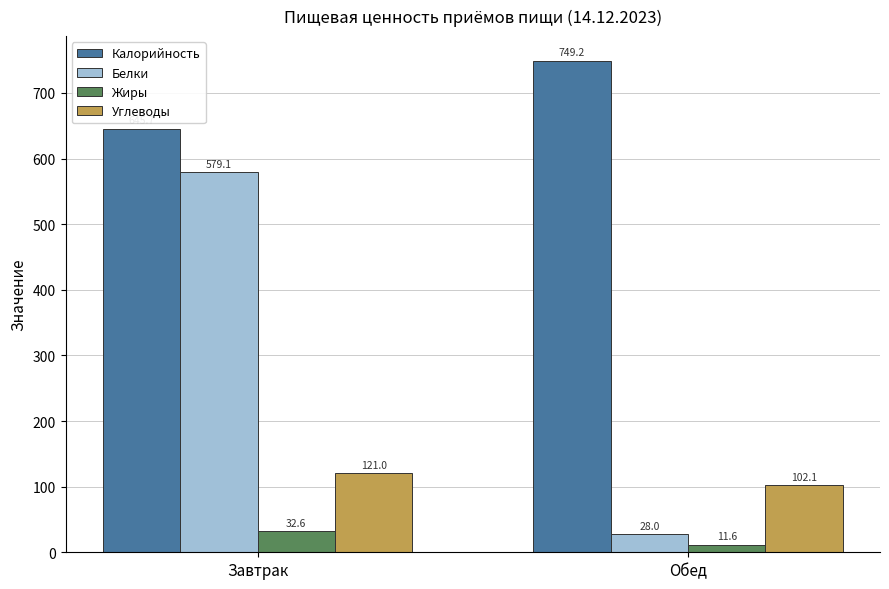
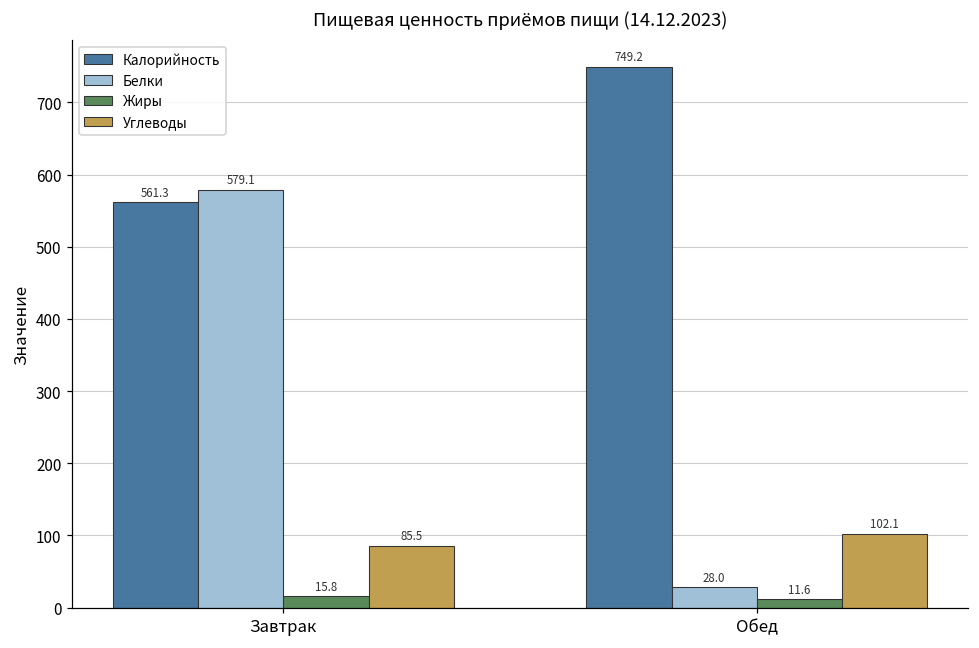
  {
    "Калорийность": {
-     "Завтрак": 650
+     "Завтрак": 560
    },
    "Белки": {
      "Завтрак": 579.1,
      "Обед": 28.0
    },
    "Жиры": {
-     "Завтрак": 32.6,
+     "Завтрак": 15.8,
      "Обед": 11.6
    },
    "Углеводы": {
-     "Завтрак": 121.0,
+     "Завтрак": 85.5,
      "Обед": 102.1
    }
  }
